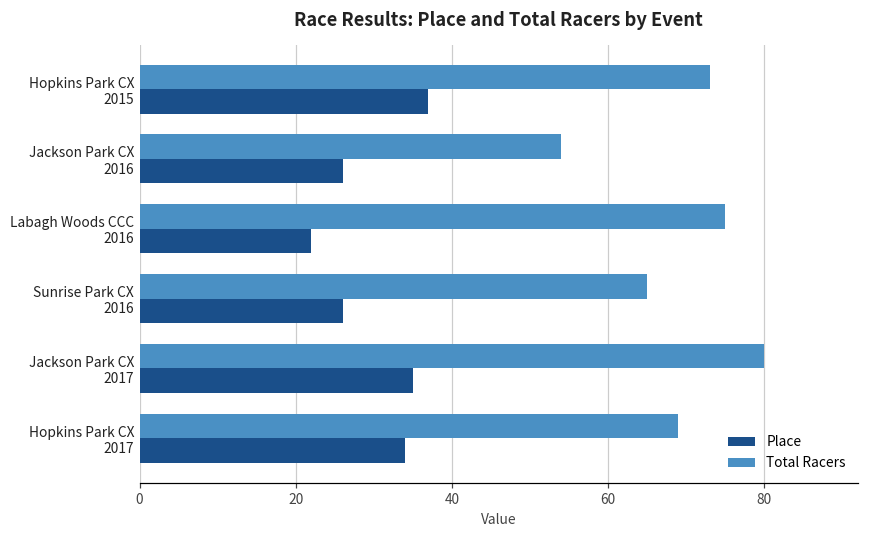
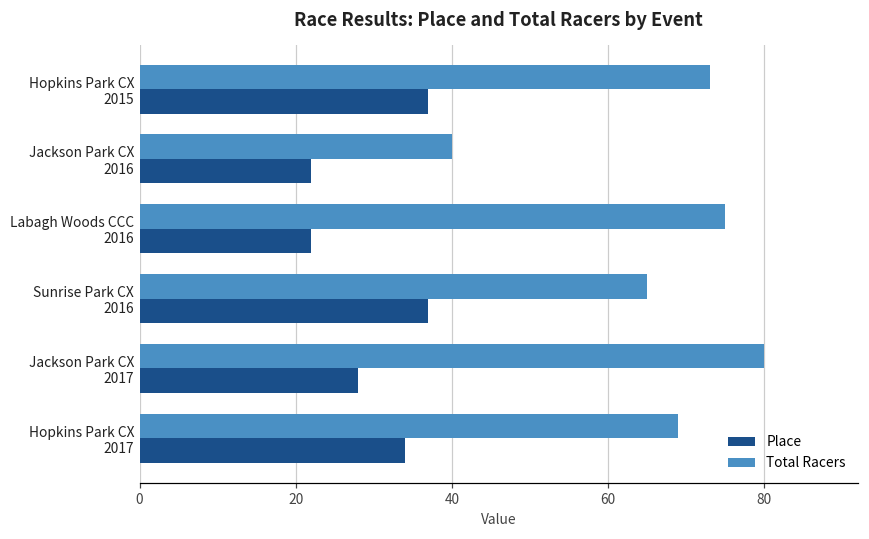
  {
    "Place": {
      "Hopkins Park CX 2015": 37,
-     "Jackson Park CX 2016": 26,
+     "Jackson Park CX 2016": 22,
      "Labagh Woods CCC 2016": 22,
-     "Sunrise Park CX 2016": 26,
-     "Jackson Park CX 2017": 35,
+     "Sunrise Park CX 2016": 37,
+     "Jackson Park CX 2017": 28,
      "Hopkins Park CX 2017": 34
    },
    "Total Racers": {
      "Hopkins Park CX 2015": 73,
-     "Jackson Park CX 2016": 54,
+     "Jackson Park CX 2016": 40,
      "Labagh Woods CCC 2016": 75,
      "Sunrise Park CX 2016": 65,
      "Jackson Park CX 2017": 80,
      "Hopkins Park CX 2017": 69
    }
  }
